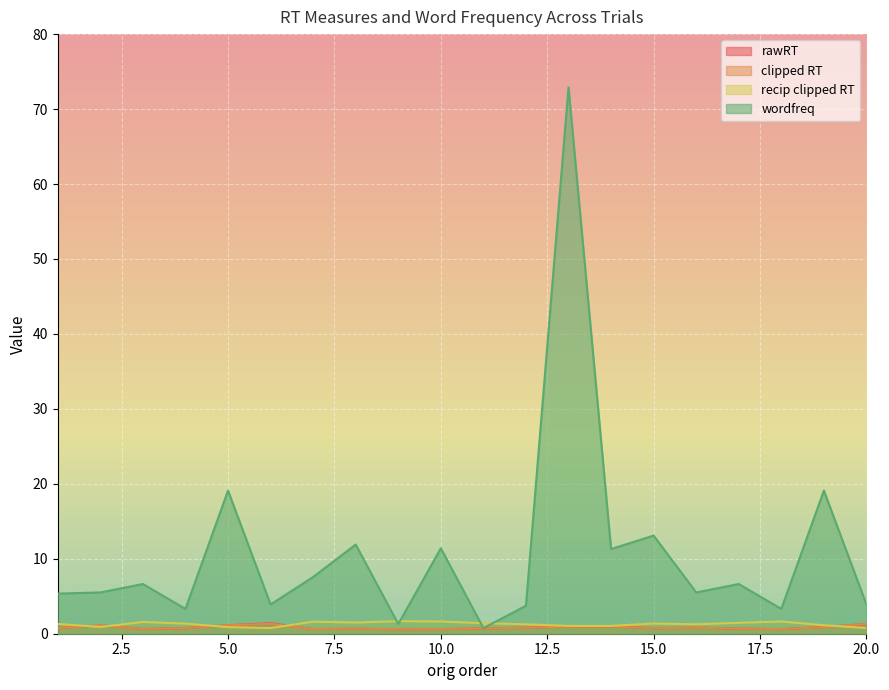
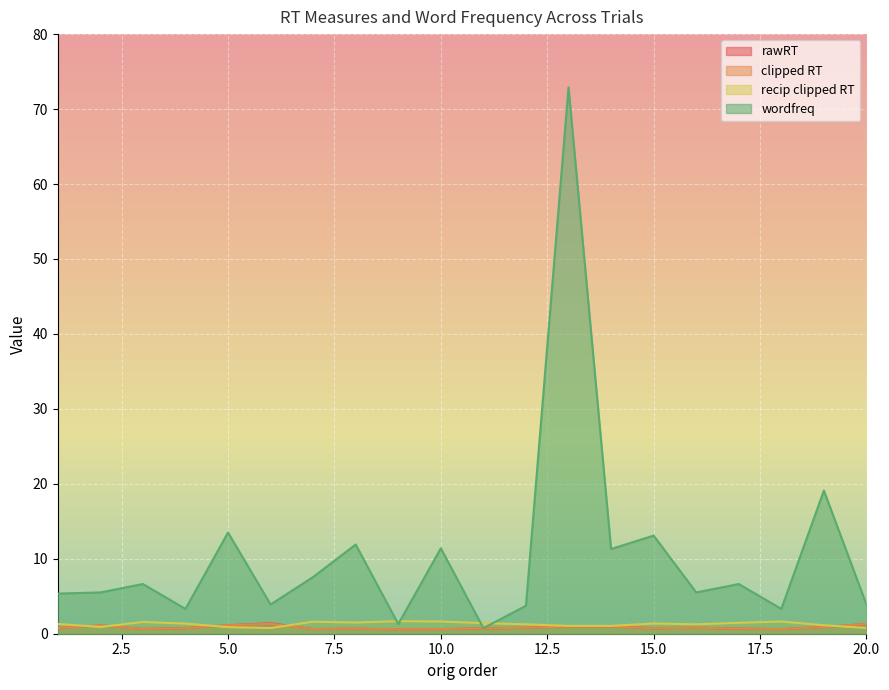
  {
    "wordfreq": {
-     "5.0": 19,
+     "5.0": 14,
      "10.0": 11,
      "15.0": 13,
      "20.0": 4
    }
  }
